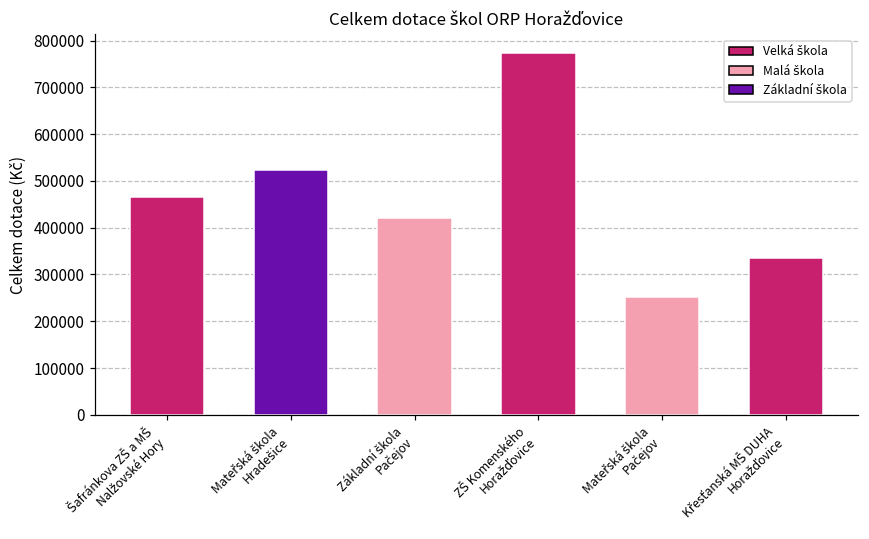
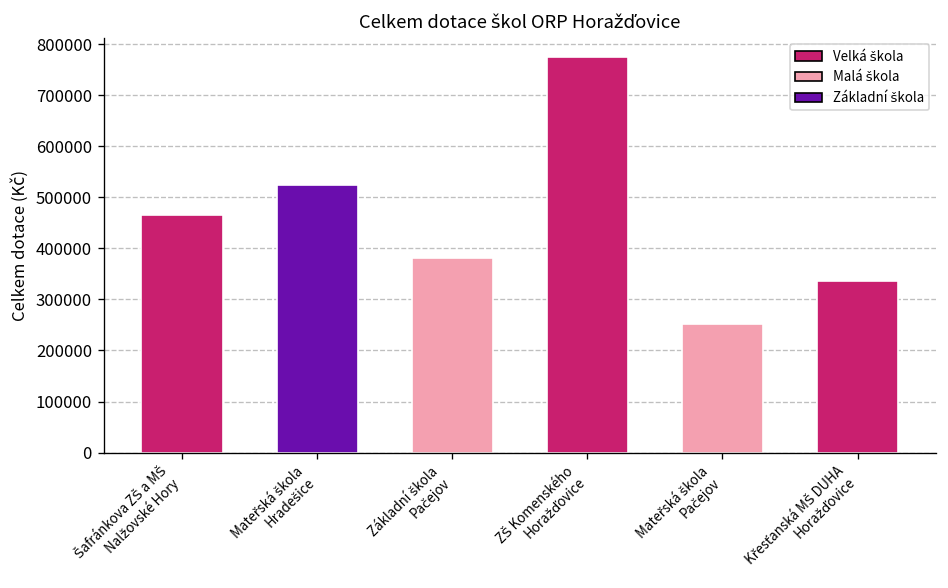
  {
    "Šafránkova ZŠ a MŠ Nalžovské Hory": 460000,
    "Mateřská škola Hradešice": 520000,
-   "Základní škola Pačejov": 420000,
+   "Základní škola Pačejov": 380000,
    "ZŠ Komenského Horažďovice": 770000,
    "Mateřská škola Pačejov": 250000,
    "Křesťanská MŠ DUHA Horažďovice": 340000
  }
